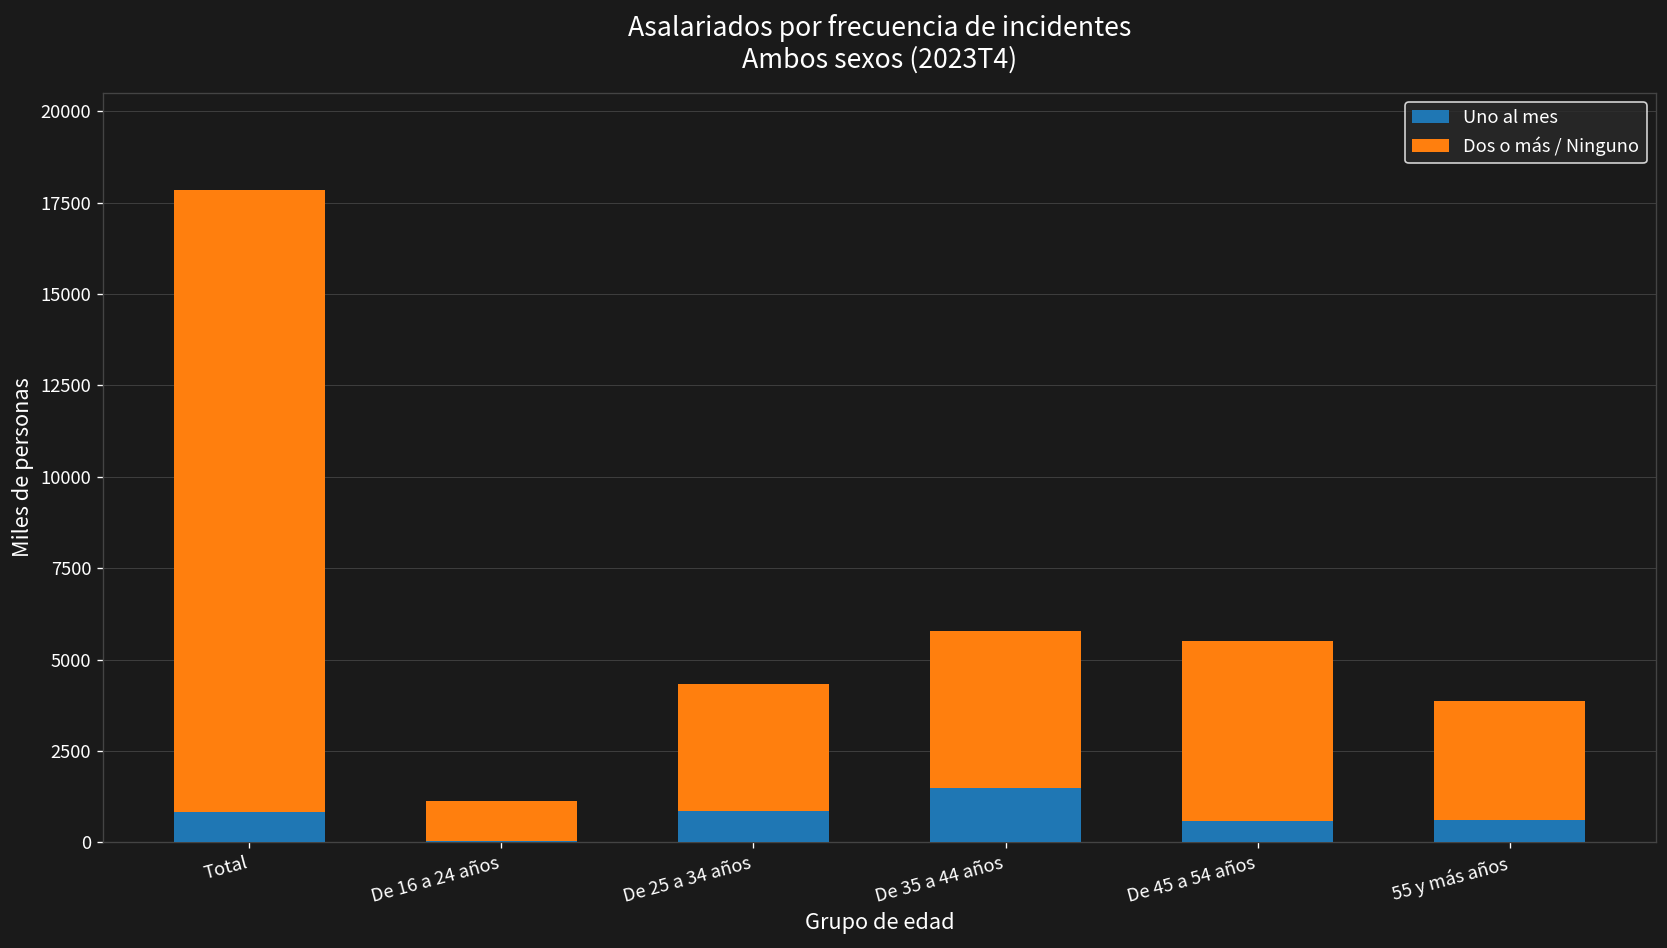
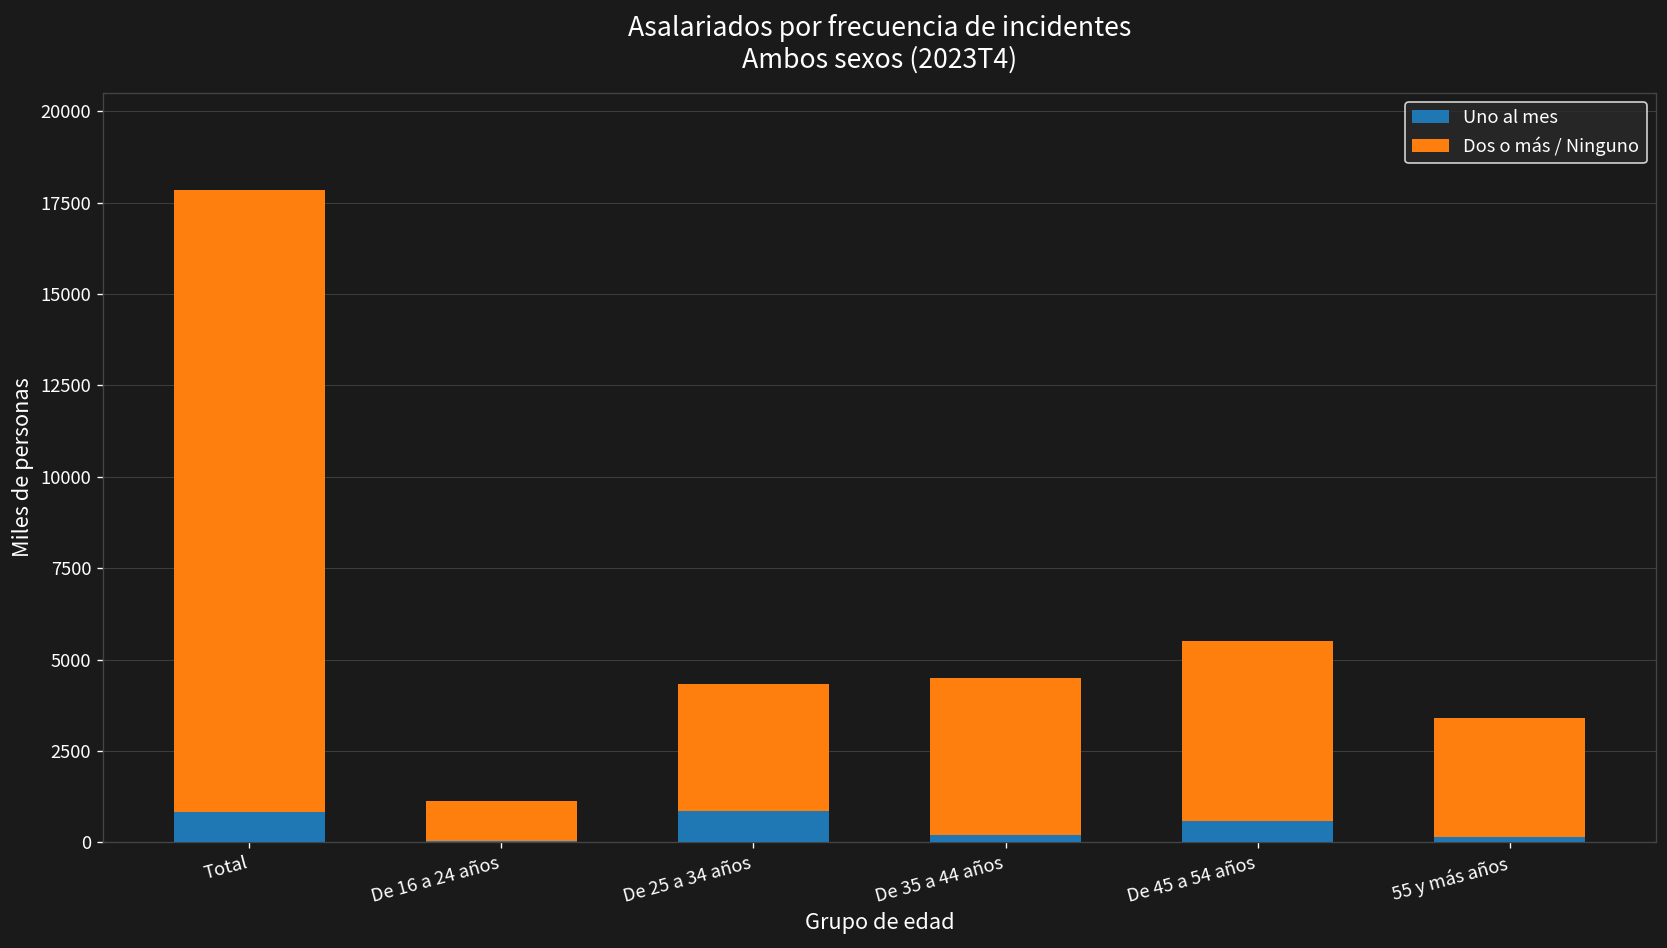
  {
    "Uno al mes": {
      "Total": 800,
      "De 25 a 34 años": 900,
-     "De 35 a 44 años": 1500,
+     "De 35 a 44 años": 200,
      "De 45 a 54 años": 600,
-     "55 y más años": 600
+     "55 y más años": 100
    },
    "Dos o más / Ninguno": {
      "Total": 17000,
      "De 16 a 24 años": 1100,
      "De 25 a 34 años": 3500,
      "De 35 a 44 años": 4300,
      "De 45 a 54 años": 4900,
      "55 y más años": 3300
    }
  }
